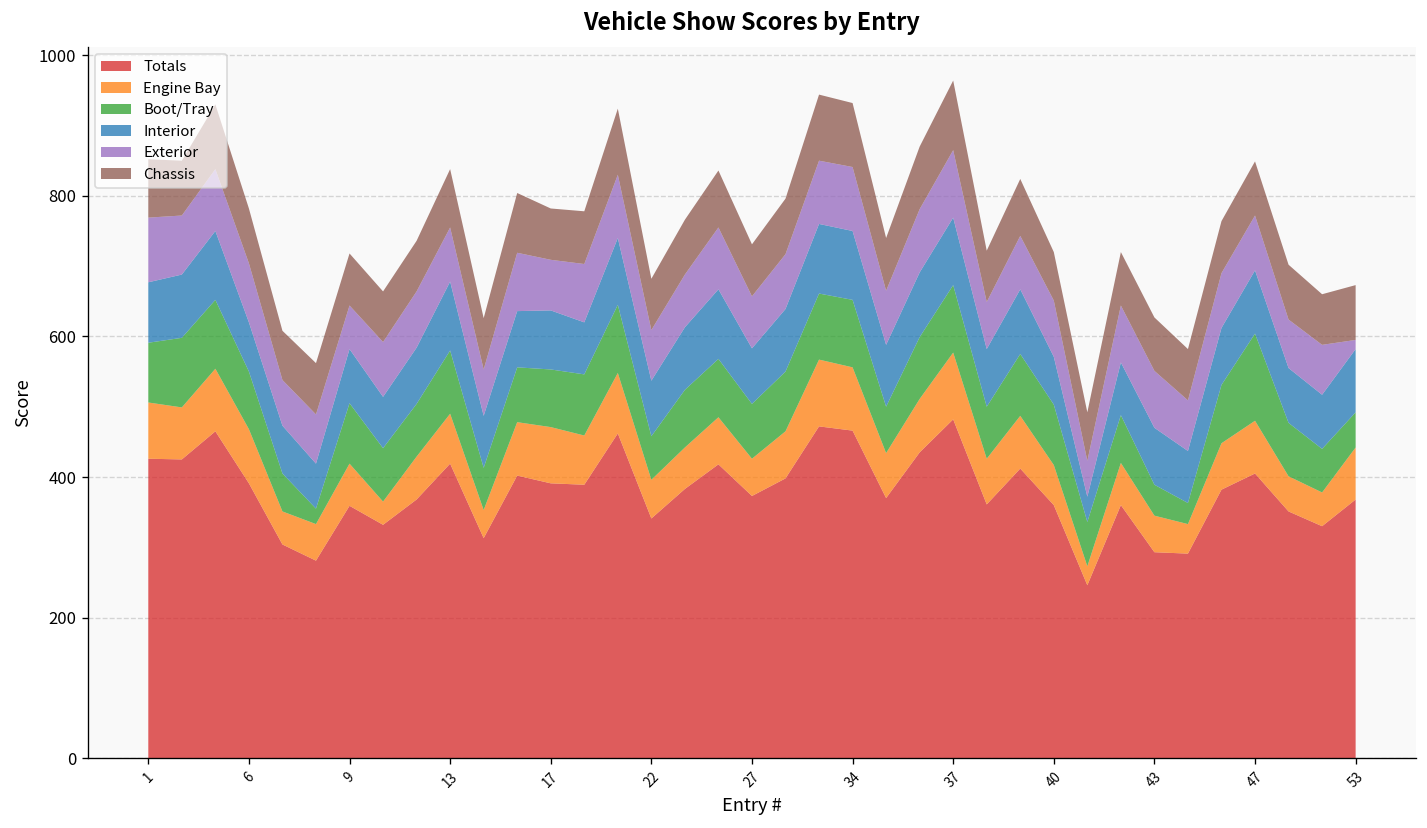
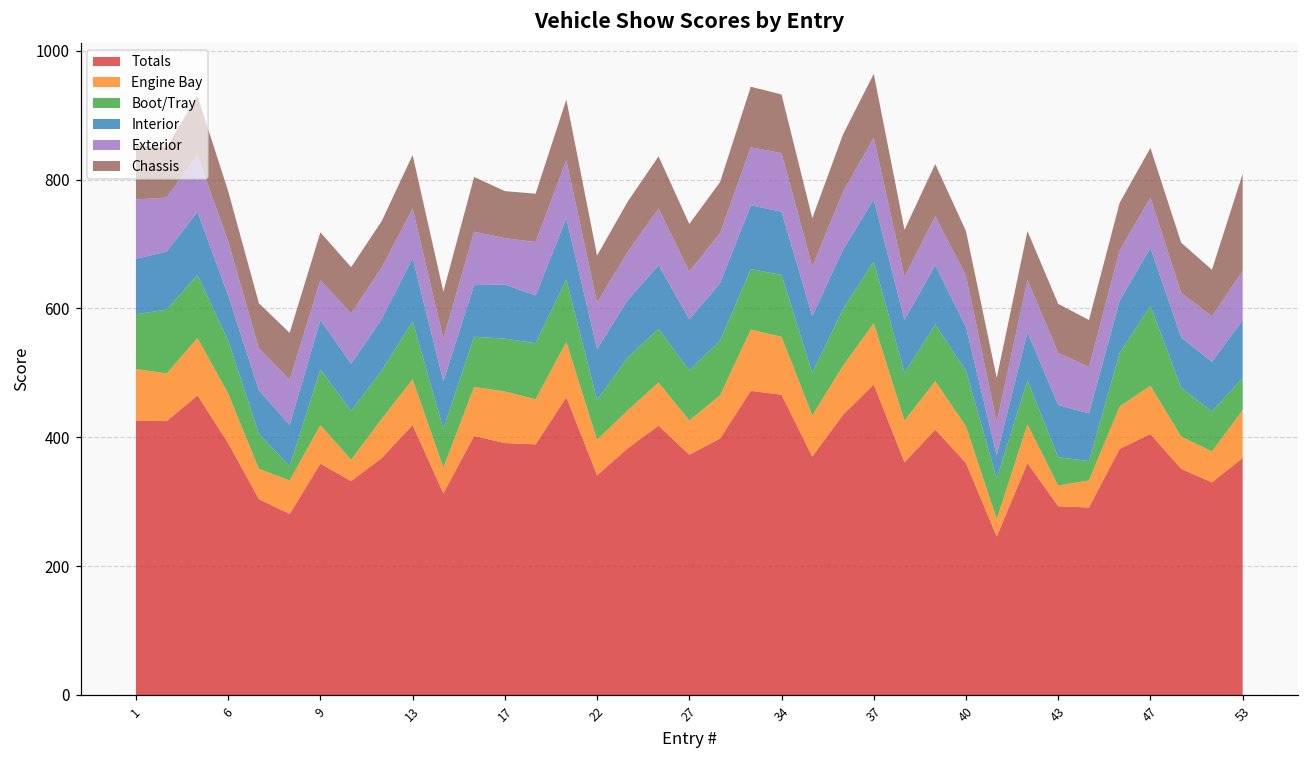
  {
    "Totals": {
      "6": 390,
      "9": 360,
      "27": 370,
      "37": 480,
      "40": 360,
      "43": 290,
      "47": 410,
      "53": 370
    },
    "Engine Bay": {
      "6": 80,
      "9": 60,
      "27": 50,
      "37": 100,
      "40": 60,
-     "43": 50,
+     "43": 30,
      "47": 80,
      "53": 70
    },
    "Boot/Tray": {
      "6": 80,
      "9": 90,
      "27": 80,
      "37": 100,
      "40": 90,
      "43": 40,
      "47": 120,
      "53": 50
    },
    "Interior": {
      "6": 70,
      "9": 80,
      "27": 80,
      "37": 100,
      "40": 70,
      "43": 80,
      "47": 90,
      "53": 90
    },
    "Exterior": {
      "6": 80,
      "9": 60,
      "27": 70,
      "37": 100,
      "40": 80,
      "43": 80,
      "47": 80,
-     "53": 10
+     "53": 80
    },
    "Chassis": {
      "6": 80,
      "9": 70,
      "27": 70,
      "37": 100,
      "40": 70,
      "43": 80,
      "47": 80,
-     "53": 80
+     "53": 150
    }
  }
